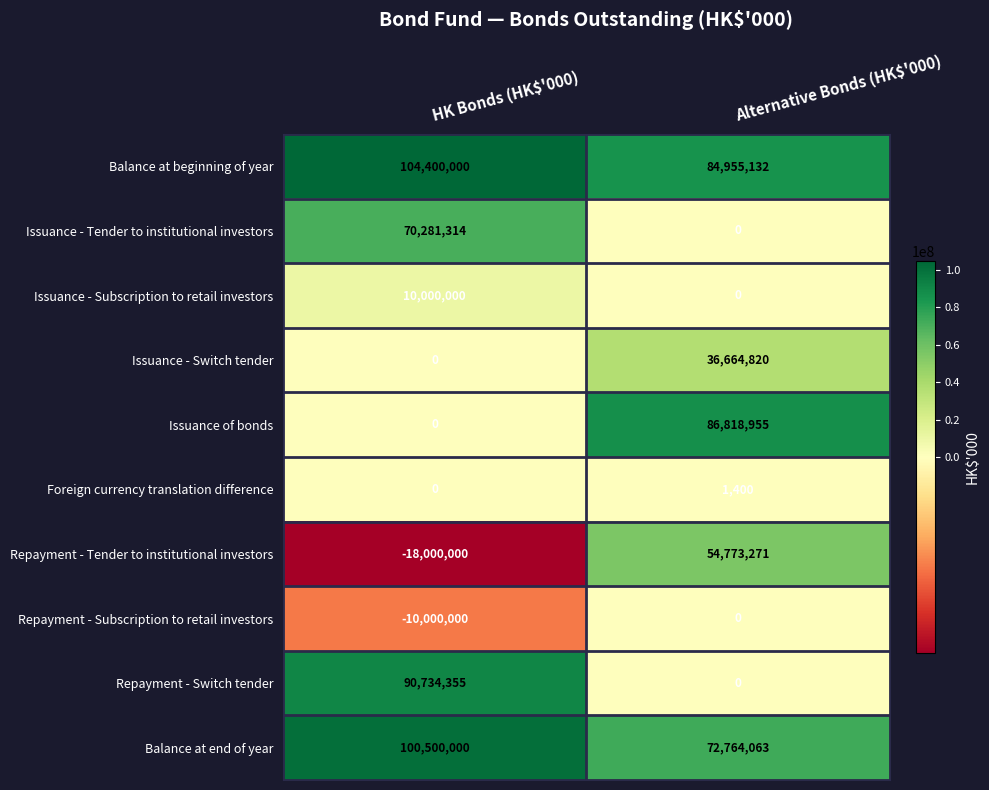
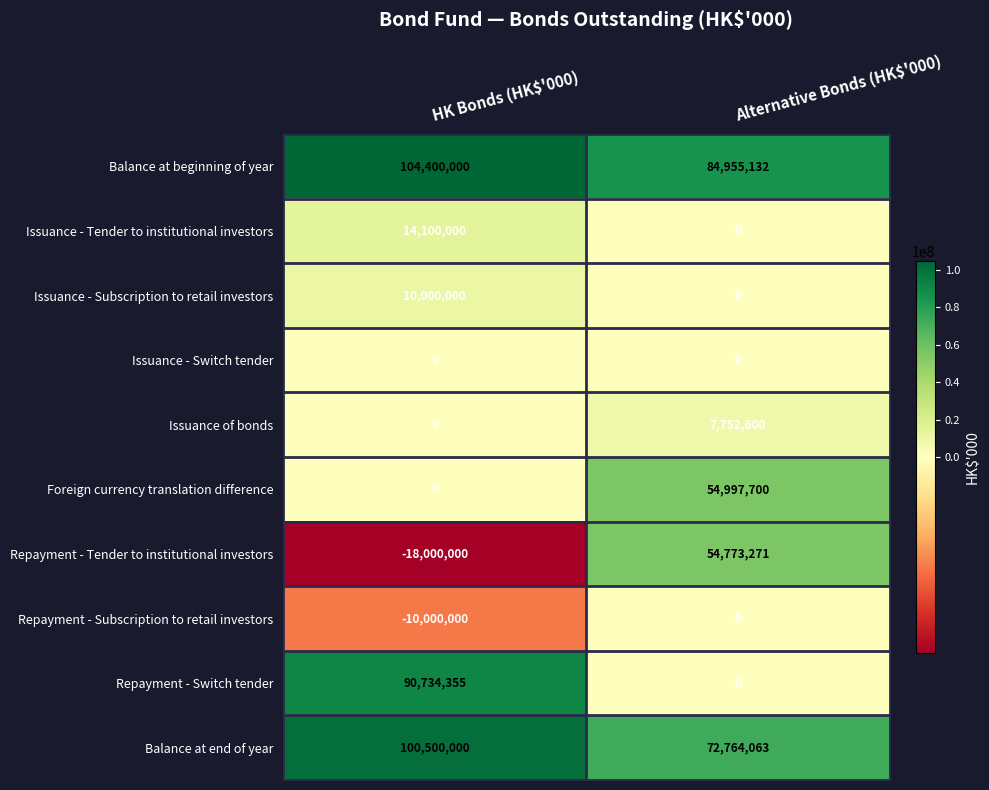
  {
    "Balance at beginning of year": {
      "HK Bonds (HK$'000)": "104,400,000",
      "Alternative Bonds (HK$'000)": "84,955,132"
    },
    "Issuance - Tender to institutional investors": {
-     "HK Bonds (HK$'000)": "70,281,314",
+     "HK Bonds (HK$'000)": "14,100,000",
      "Alternative Bonds (HK$'000)": "0"
    },
    "Issuance - Subscription to retail investors": {
      "HK Bonds (HK$'000)": "10,000,000",
      "Alternative Bonds (HK$'000)": "0"
    },
    "Issuance - Switch tender": {
      "HK Bonds (HK$'000)": "0",
-     "Alternative Bonds (HK$'000)": "36,664,820"
+     "Alternative Bonds (HK$'000)": "0"
    },
    "Issuance of bonds": {
      "HK Bonds (HK$'000)": "0",
-     "Alternative Bonds (HK$'000)": "86,818,955"
+     "Alternative Bonds (HK$'000)": "7,752,600"
    },
    "Foreign currency translation difference": {
      "HK Bonds (HK$'000)": "0",
-     "Alternative Bonds (HK$'000)": "1,400"
+     "Alternative Bonds (HK$'000)": "54,997,700"
    },
    "Repayment - Tender to institutional investors": {
      "HK Bonds (HK$'000)": "-18,000,000",
      "Alternative Bonds (HK$'000)": "54,773,271"
    },
    "Repayment - Subscription to retail investors": {
      "HK Bonds (HK$'000)": "-10,000,000",
      "Alternative Bonds (HK$'000)": "0"
    },
    "Repayment - Switch tender": {
      "HK Bonds (HK$'000)": "90,734,355",
      "Alternative Bonds (HK$'000)": "0"
    },
    "Balance at end of year": {
      "HK Bonds (HK$'000)": "100,500,000",
      "Alternative Bonds (HK$'000)": "72,764,063"
    }
  }
